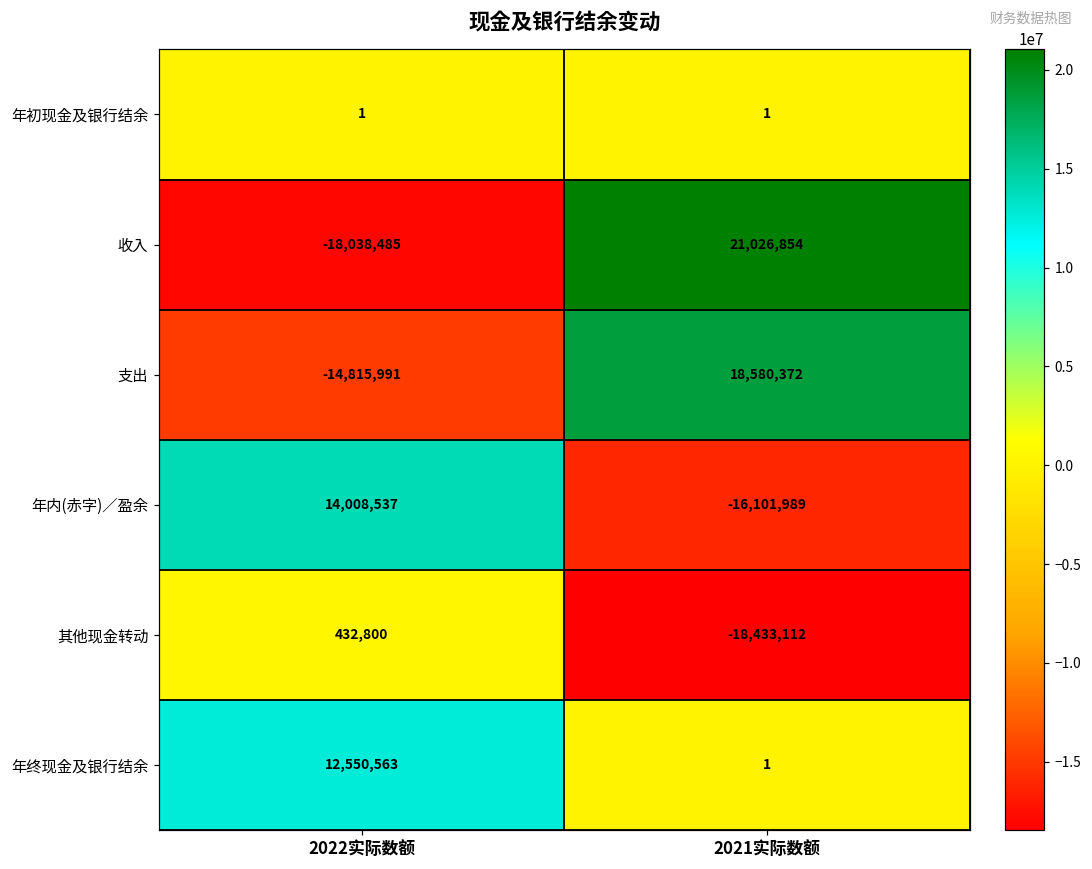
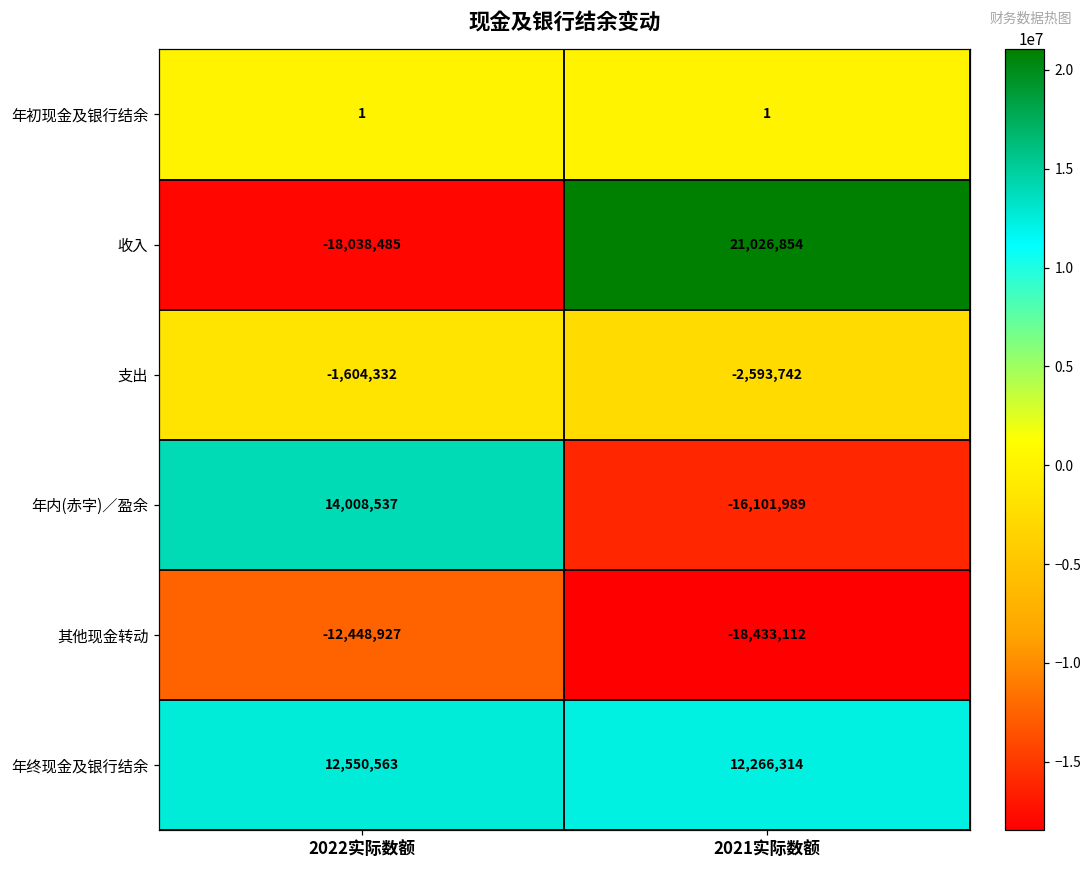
  {
    "年初现金及银行结余": {
      "2022实际数额": "1",
      "2021实际数额": "1"
    },
    "收入": {
      "2022实际数额": "-18,038,485",
      "2021实际数额": "21,026,854"
    },
    "支出": {
-     "2022实际数额": "-14,815,991",
-     "2021实际数额": "18,580,372"
+     "2022实际数额": "-1,604,332",
+     "2021实际数额": "-2,593,742"
    },
    "年内(赤字)／盈余": {
      "2022实际数额": "14,008,537",
      "2021实际数额": "-16,101,989"
    },
    "其他现金转动": {
-     "2022实际数额": "432,800",
+     "2022实际数额": "-12,448,927",
      "2021实际数额": "-18,433,112"
    },
    "年终现金及银行结余": {
      "2022实际数额": "12,550,563",
-     "2021实际数额": "1"
+     "2021实际数额": "12,266,314"
    }
  }
